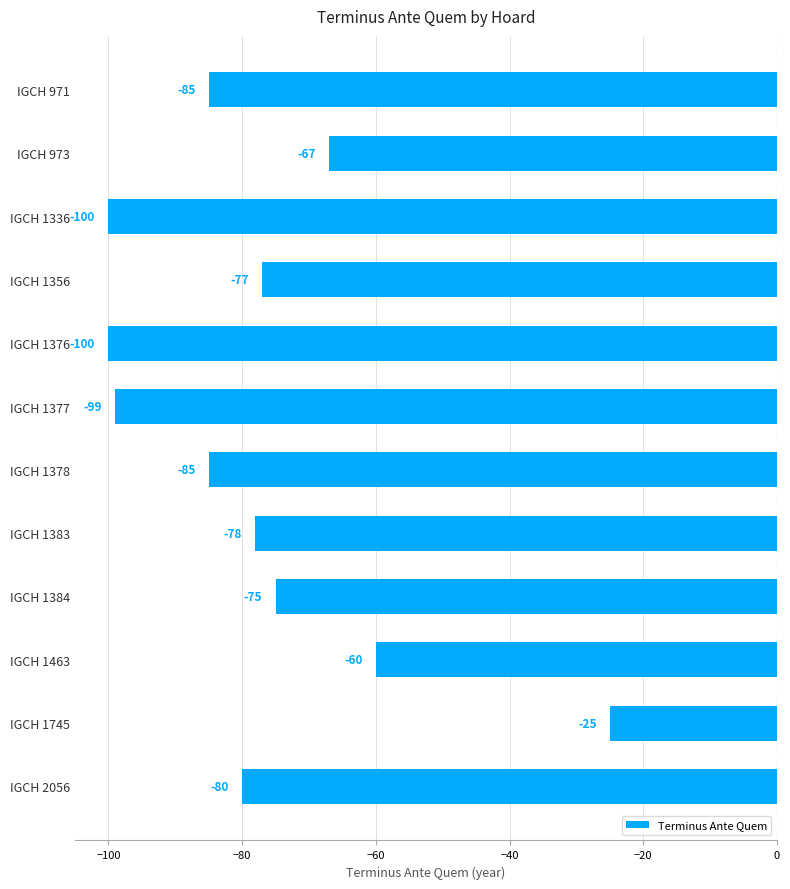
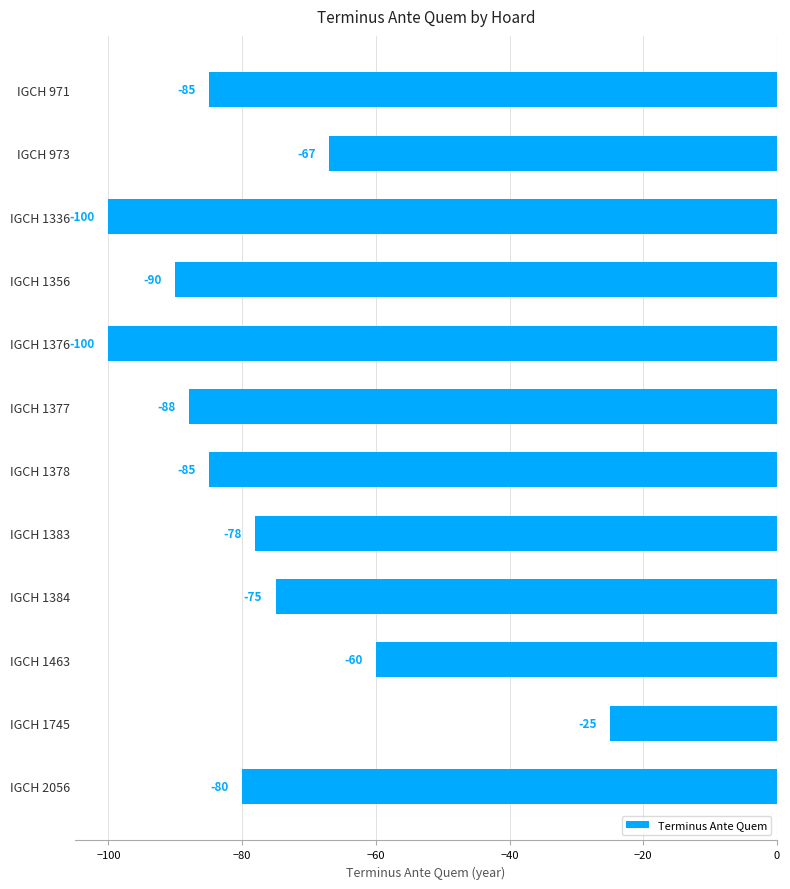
  {
    "IGCH 971": -85,
    "IGCH 973": -67,
    "IGCH 1336": -100,
-   "IGCH 1356": -77,
+   "IGCH 1356": -90,
    "IGCH 1376": -100,
-   "IGCH 1377": -99,
+   "IGCH 1377": -88,
    "IGCH 1378": -85,
    "IGCH 1383": -78,
    "IGCH 1384": -75,
    "IGCH 1463": -60,
    "IGCH 1745": -25,
    "IGCH 2056": -80
  }
